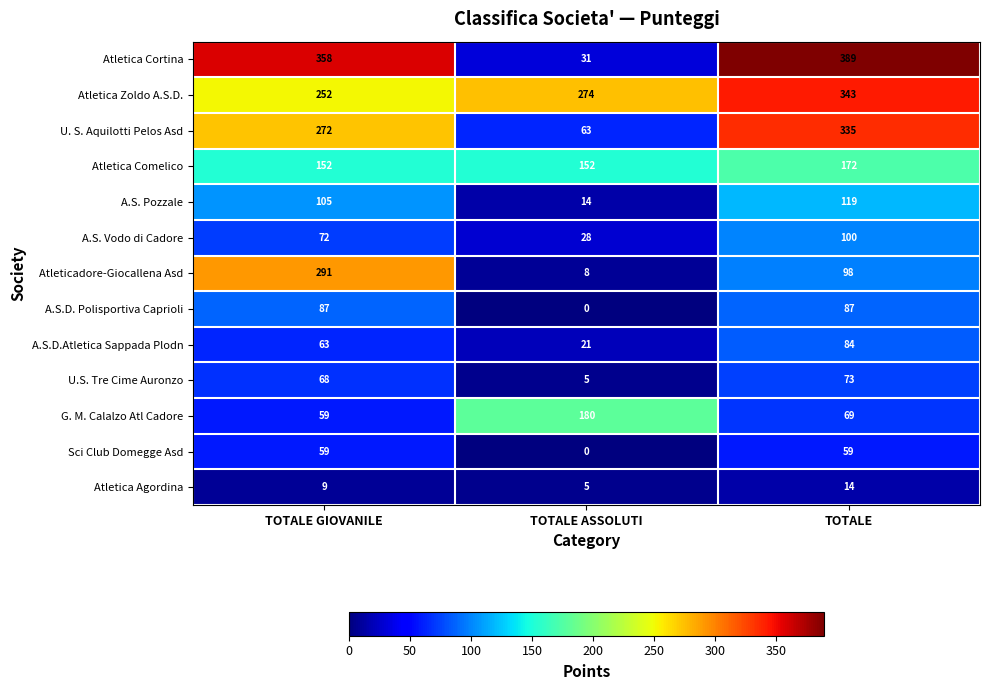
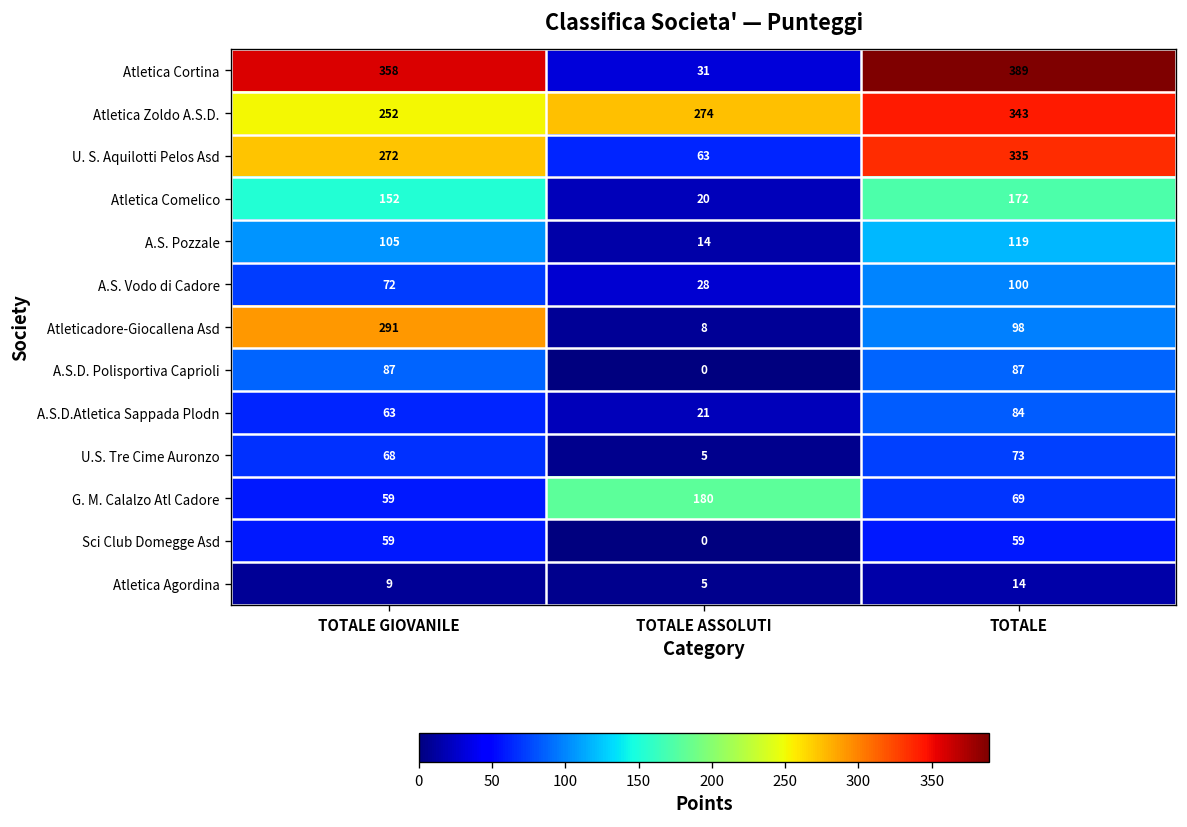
  {
    "Atletica Cortina": {
      "TOTALE GIOVANILE": 358,
      "TOTALE ASSOLUTI": 31,
      "TOTALE": 389
    },
    "Atletica Zoldo A.S.D.": {
      "TOTALE GIOVANILE": 252,
      "TOTALE ASSOLUTI": 274,
      "TOTALE": 343
    },
    "U. S. Aquilotti Pelos Asd": {
      "TOTALE GIOVANILE": 272,
      "TOTALE ASSOLUTI": 63,
      "TOTALE": 335
    },
    "Atletica Comelico": {
      "TOTALE GIOVANILE": 152,
-     "TOTALE ASSOLUTI": 152,
+     "TOTALE ASSOLUTI": 20,
      "TOTALE": 172
    },
    "A.S. Pozzale": {
      "TOTALE GIOVANILE": 105,
      "TOTALE ASSOLUTI": 14,
      "TOTALE": 119
    },
    "A.S. Vodo di Cadore": {
      "TOTALE GIOVANILE": 72,
      "TOTALE ASSOLUTI": 28,
      "TOTALE": 100
    },
    "Atleticadore-Giocallena Asd": {
      "TOTALE GIOVANILE": 291,
      "TOTALE ASSOLUTI": 8,
      "TOTALE": 98
    },
    "A.S.D. Polisportiva Caprioli": {
      "TOTALE GIOVANILE": 87,
      "TOTALE ASSOLUTI": 0,
      "TOTALE": 87
    },
    "A.S.D.Atletica Sappada Plodn": {
      "TOTALE GIOVANILE": 63,
      "TOTALE ASSOLUTI": 21,
      "TOTALE": 84
    },
    "U.S. Tre Cime Auronzo": {
      "TOTALE GIOVANILE": 68,
      "TOTALE ASSOLUTI": 5,
      "TOTALE": 73
    },
    "G. M. Calalzo Atl Cadore": {
      "TOTALE GIOVANILE": 59,
      "TOTALE ASSOLUTI": 180,
      "TOTALE": 69
    },
    "Sci Club Domegge Asd": {
      "TOTALE GIOVANILE": 59,
      "TOTALE ASSOLUTI": 0,
      "TOTALE": 59
    },
    "Atletica Agordina": {
      "TOTALE GIOVANILE": 9,
      "TOTALE ASSOLUTI": 5,
      "TOTALE": 14
    }
  }
